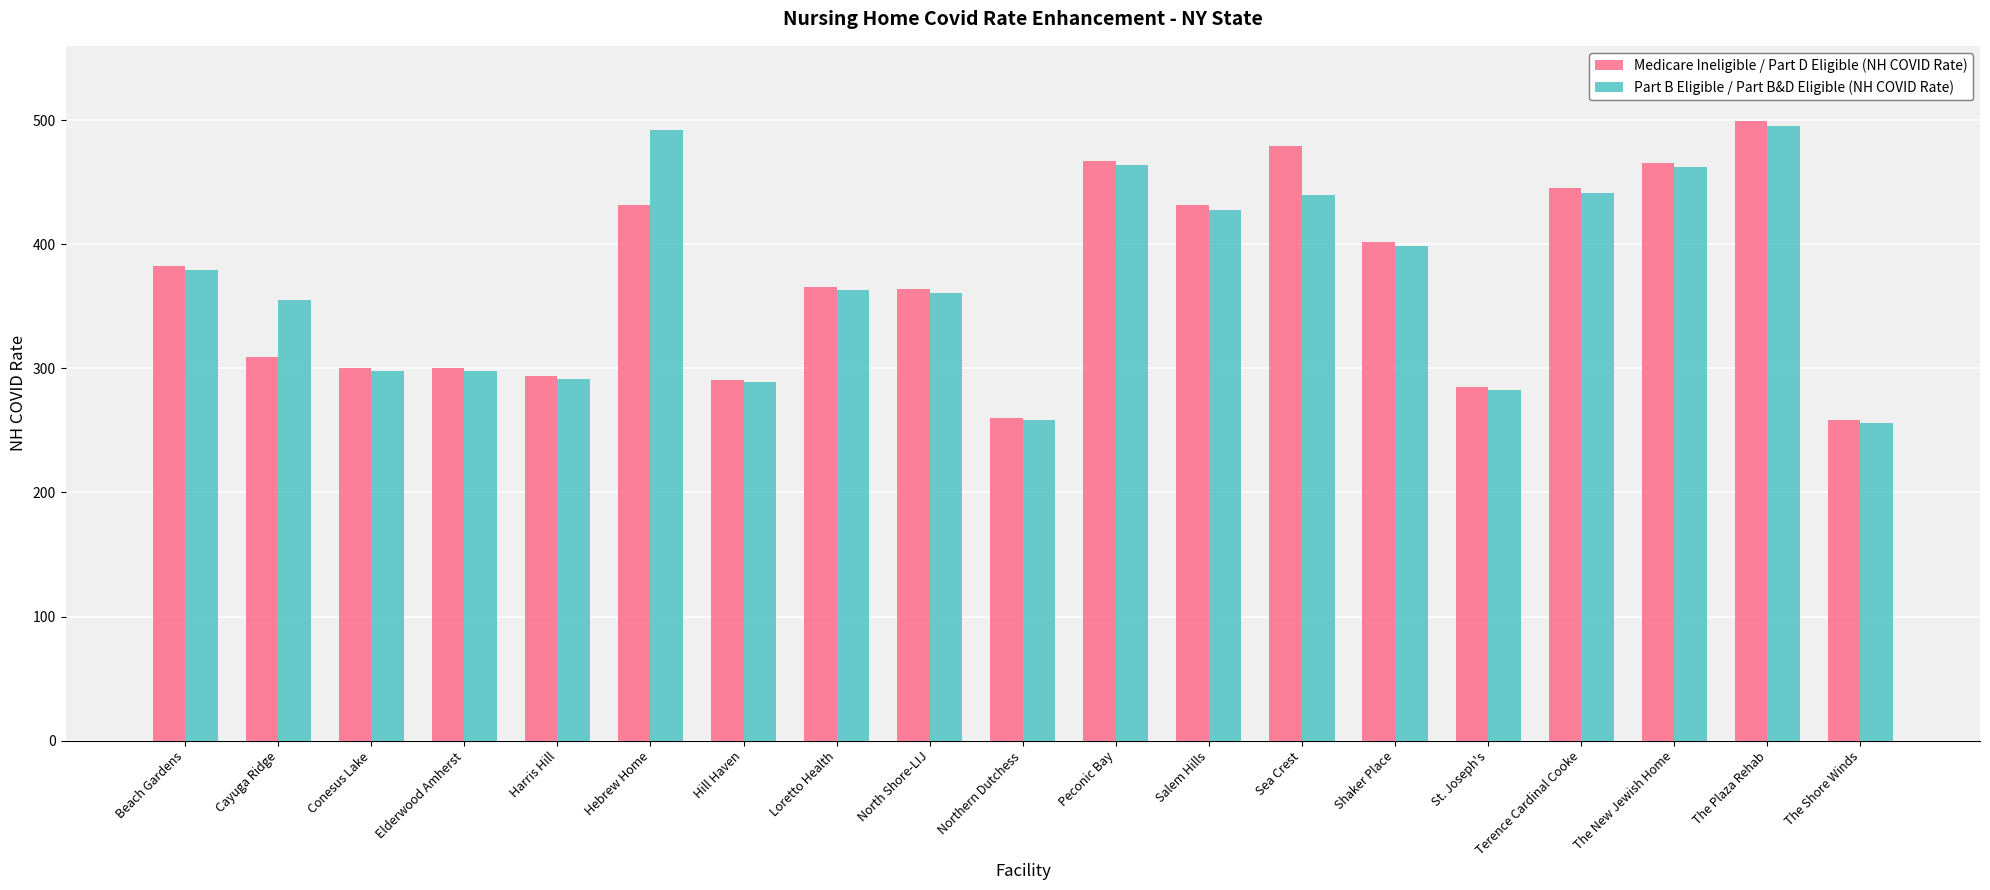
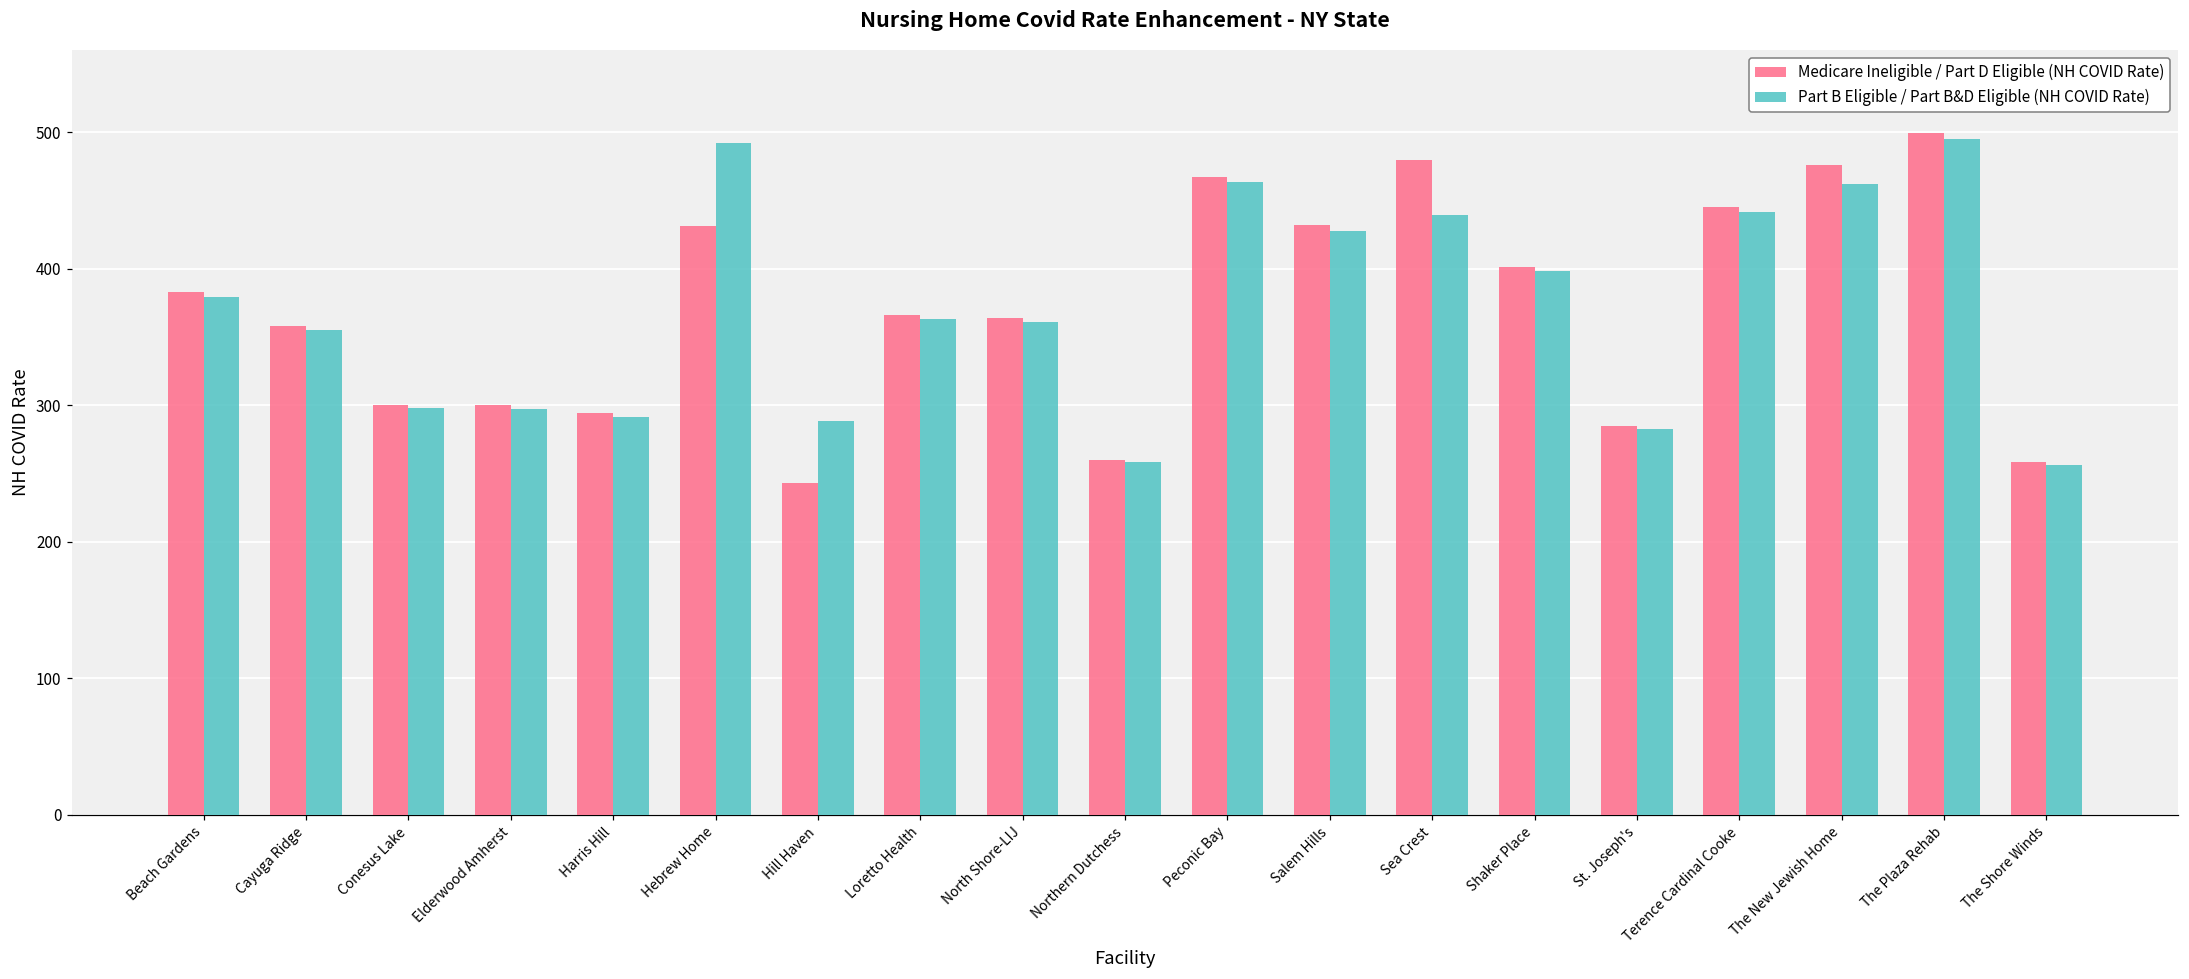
  {
    "Medicare Ineligible / Part D Eligible (NH COVID Rate)": {
      "Beach Gardens": 383,
-     "Cayuga Ridge": 309,
+     "Cayuga Ridge": 358,
      "Conesus Lake": 300,
      "Elderwood Amherst": 300,
      "Harris Hill": 294,
      "Hebrew Home": 432,
-     "Hill Haven": 291,
+     "Hill Haven": 243,
      "Loretto Health": 366,
      "North Shore-LIJ": 364,
      "Northern Dutchess": 260,
      "Peconic Bay": 467,
      "Salem Hills": 432,
      "Sea Crest": 480,
      "Shaker Place": 402,
      "St. Joseph's": 285,
      "Terence Cardinal Cooke": 445,
-     "The New Jewish Home": 466,
+     "The New Jewish Home": 476,
      "The Plaza Rehab": 499,
      "The Shore Winds": 258
    },
    "Part B Eligible / Part B&D Eligible (NH COVID Rate)": {
      "Beach Gardens": 379,
      "Cayuga Ridge": 355,
      "Conesus Lake": 298,
      "Elderwood Amherst": 298,
      "Harris Hill": 292,
      "Hebrew Home": 492,
      "Hill Haven": 289,
      "Loretto Health": 363,
      "North Shore-LIJ": 361,
      "Northern Dutchess": 258,
      "Peconic Bay": 464,
      "Salem Hills": 428,
      "Sea Crest": 439,
      "Shaker Place": 399,
      "St. Joseph's": 282,
      "Terence Cardinal Cooke": 441,
      "The New Jewish Home": 462,
      "The Plaza Rehab": 495,
      "The Shore Winds": 256
    }
  }
